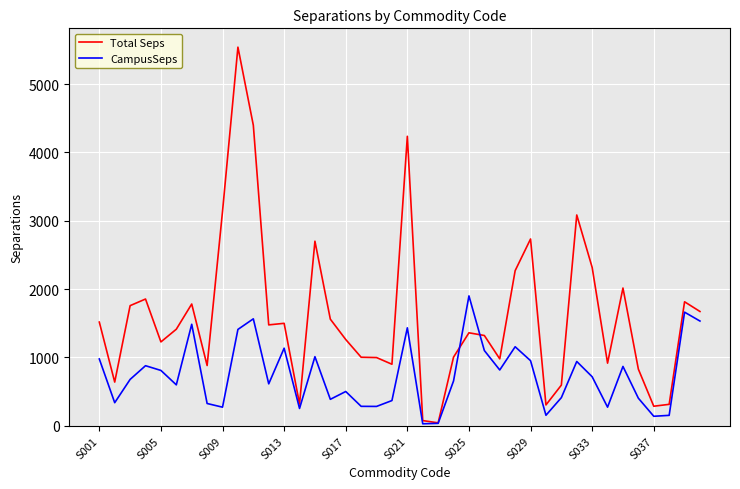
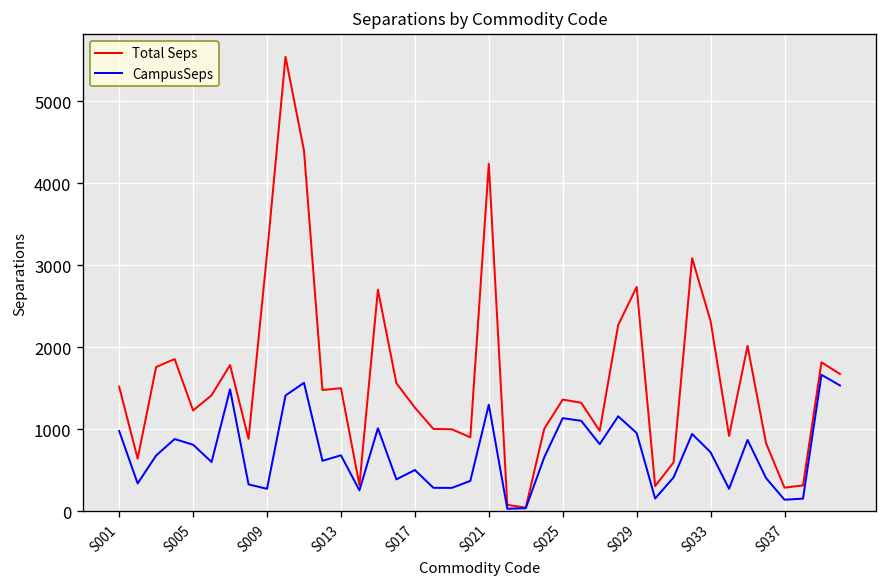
  {
    "Total Seps": {
      "S001": 1500,
      "S005": 1200,
      "S009": 3100,
      "S013": 1500,
      "S017": 1300,
      "S021": 4200,
      "S025": 1400,
      "S029": 2700,
      "S033": 2300,
      "S037": 300
    },
    "CampusSeps": {
      "S001": 1000,
      "S005": 800,
      "S009": 300,
-     "S013": 1100,
+     "S013": 700,
      "S017": 500,
-     "S021": 1400,
-     "S025": 1900,
+     "S021": 1300,
+     "S025": 1100,
      "S029": 1000,
      "S033": 700,
      "S037": 100
    }
  }
